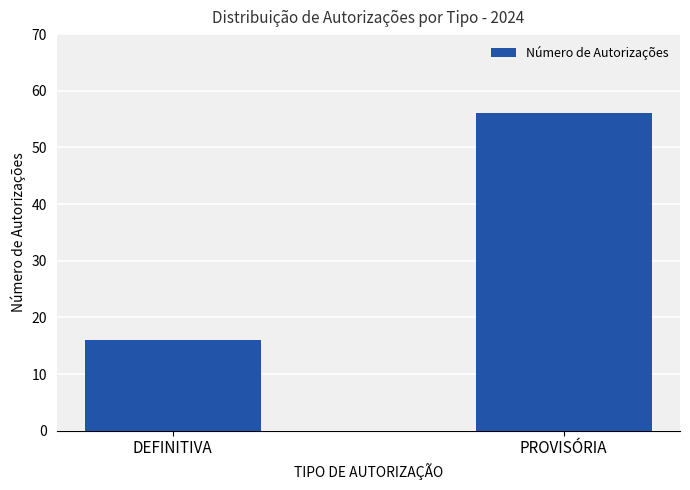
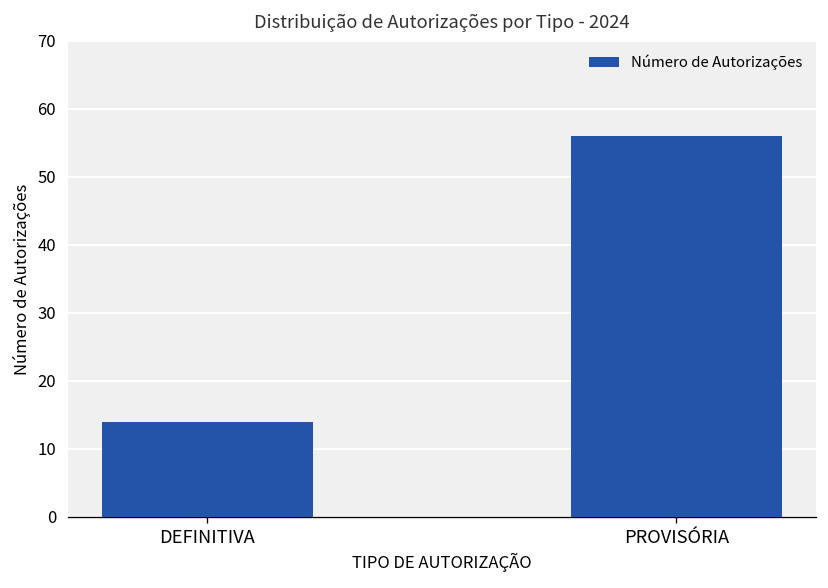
  {
-   "DEFINITIVA": 16,
+   "DEFINITIVA": 14,
    "PROVISÓRIA": 56
  }
